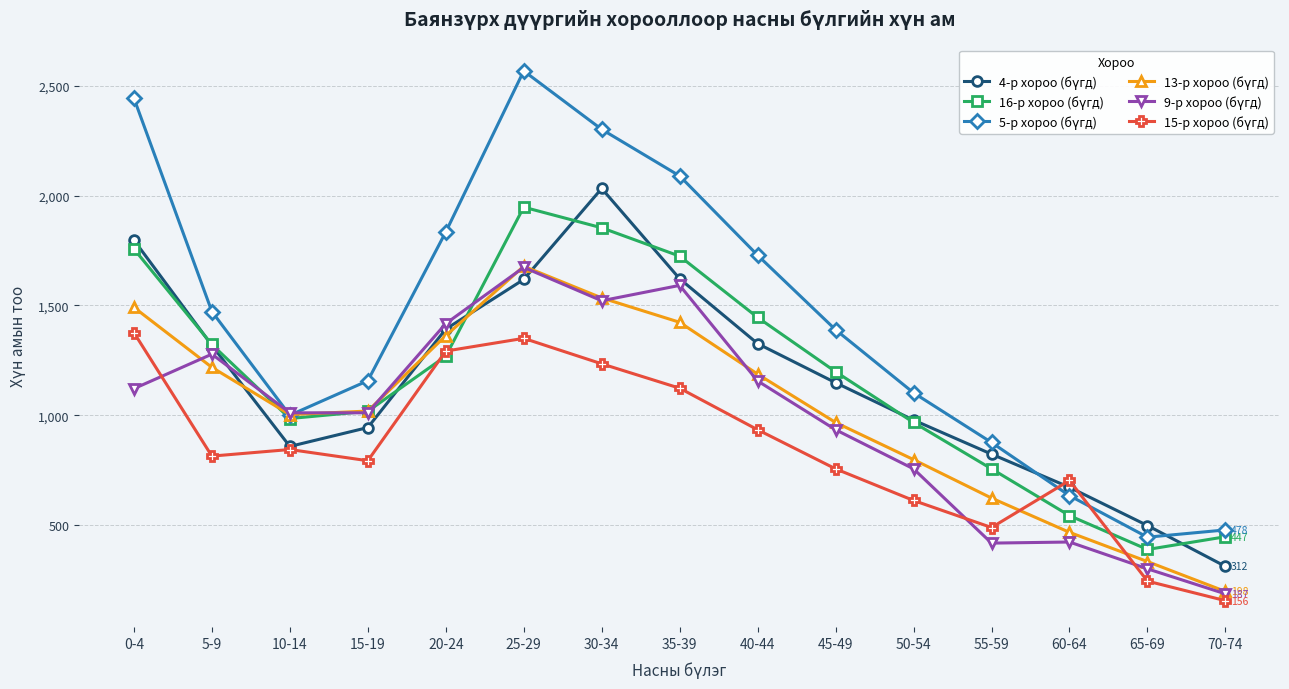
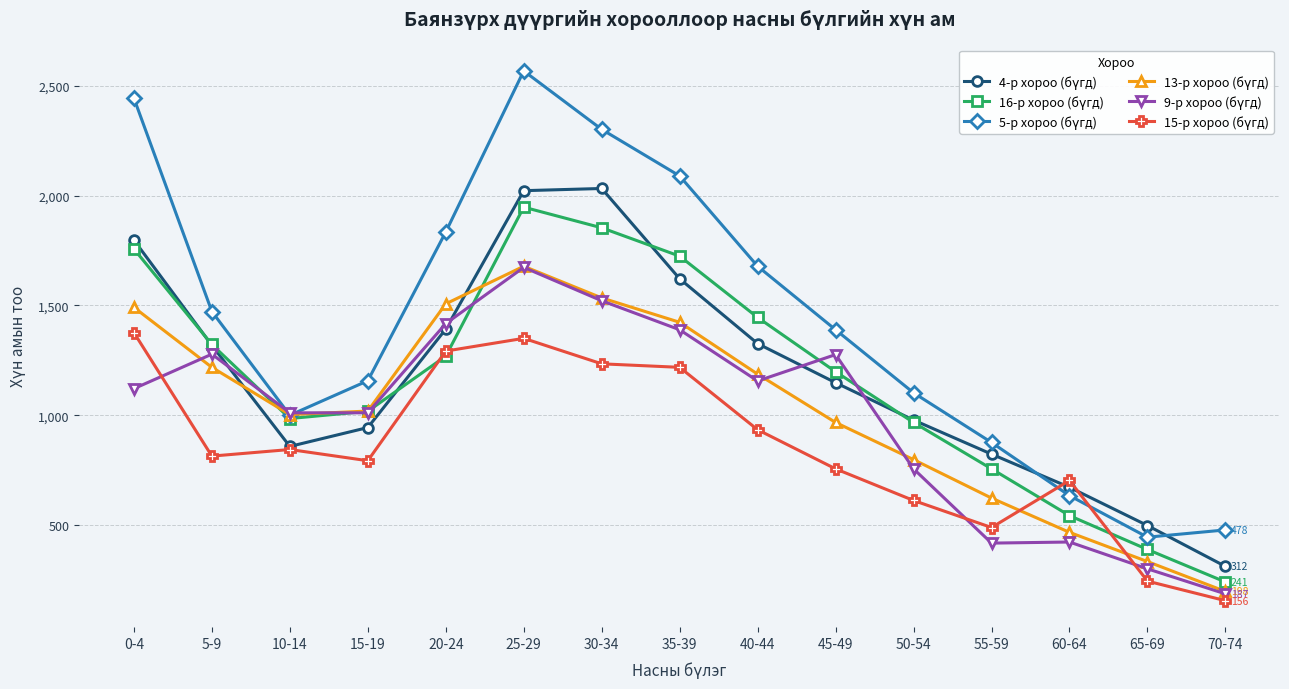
  {
    "4-р хороо (бүгд)": {
      "0-4": "1,800",
      "10-14": "860",
      "15-19": "940",
      "20-24": "1,390",
-     "25-29": "1,620",
+     "25-29": "2,020",
      "30-34": "2,030",
      "35-39": "1,620",
      "40-44": "1,330",
      "45-49": "1,150",
      "55-59": "820",
      "60-64": "670",
      "65-69": "500"
    },
    "16-р хороо (бүгд)": {
-     "70-74": "447"
+     "70-74": "241"
    },
    "5-р хороо (бүгд)": {
      "0-4": "2,440",
      "5-9": "1,470",
      "15-19": "1,160",
      "20-24": "1,830",
      "25-29": "2,570",
      "30-34": "2,300",
      "35-39": "2,090",
-     "40-44": "1,730",
+     "40-44": "1,680",
      "45-49": "1,390",
      "50-54": "1,100",
      "55-59": "880",
      "60-64": "630",
      "65-69": "450"
    },
    "13-р хороо (бүгд)": {
      "0-4": "1,490",
      "5-9": "1,220",
-     "20-24": "1,360",
+     "20-24": "1,510",
      "30-34": "1,530",
      "35-39": "1,420",
      "40-44": "1,190",
      "45-49": "970",
      "50-54": "800",
      "55-59": "620",
      "60-64": "470",
      "65-69": "330"
    },
    "9-р хороо (бүгд)": {
      "0-4": "1,120",
      "5-9": "1,280",
      "20-24": "1,420",
      "30-34": "1,520",
-     "35-39": "1,590",
+     "35-39": "1,390",
      "40-44": "1,160",
-     "45-49": "930",
+     "45-49": "1,280",
      "50-54": "760",
      "55-59": "420",
      "60-64": "420",
      "65-69": "300"
    },
    "15-р хороо (бүгд)": {
      "0-4": "1,380",
      "5-9": "810",
      "10-14": "840",
      "15-19": "790",
      "20-24": "1,290",
      "25-29": "1,350",
      "30-34": "1,230",
-     "35-39": "1,120",
+     "35-39": "1,220",
      "40-44": "930",
      "45-49": "760",
      "50-54": "610",
      "55-59": "490",
      "60-64": "700",
      "65-69": "250"
    }
  }
